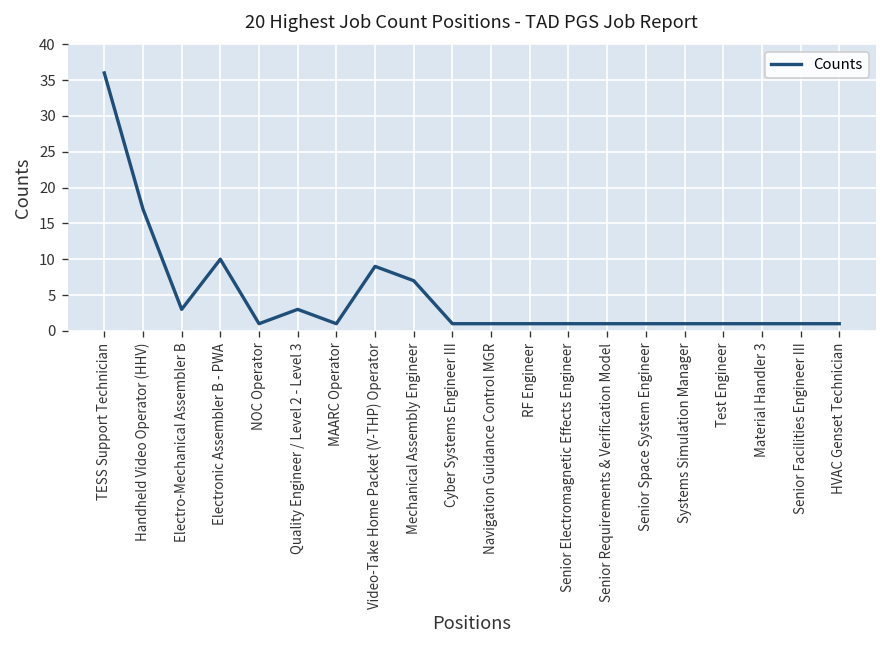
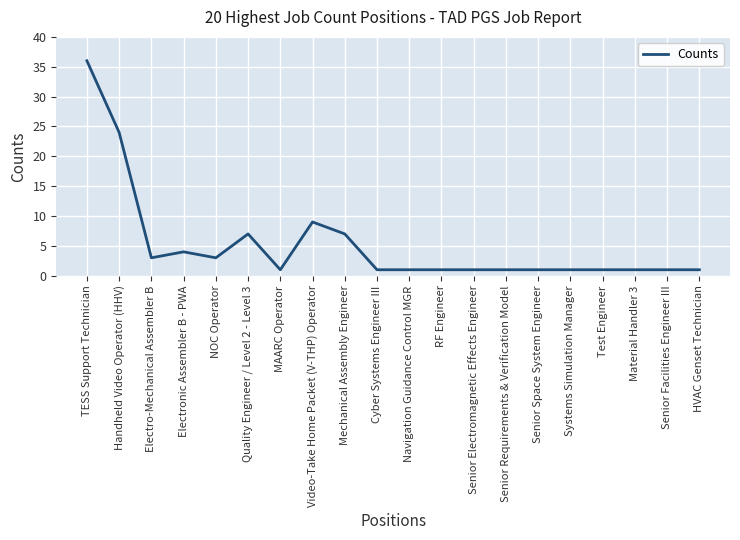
  {
    "TESS Support Technician": 36,
-   "Handheld Video Operator (HHV)": 17,
+   "Handheld Video Operator (HHV)": 24,
    "Electro-Mechanical Assembler B": 3,
-   "Electronic Assembler B - PWA": 10,
-   "NOC Operator": 1,
-   "Quality Engineer / Level 2 - Level 3": 3,
+   "Electronic Assembler B - PWA": 4,
+   "NOC Operator": 3,
+   "Quality Engineer / Level 2 - Level 3": 7,
    "MAARC Operator": 1,
    "Video-Take Home Packet (V-THP) Operator": 9,
    "Mechanical Assembly Engineer": 7,
    "Cyber Systems Engineer III": 1,
    "Navigation Guidance Control MGR": 1,
    "RF Engineer": 1,
    "Senior Electromagnetic Effects Engineer": 1,
    "Senior Requirements & Verification Model": 1,
    "Senior Space System Engineer": 1,
    "Systems Simulation Manager": 1,
    "Test Engineer": 1,
    "Material Handler 3": 1,
    "Senior Facilities Engineer III": 1,
    "HVAC Genset Technician": 1
  }
